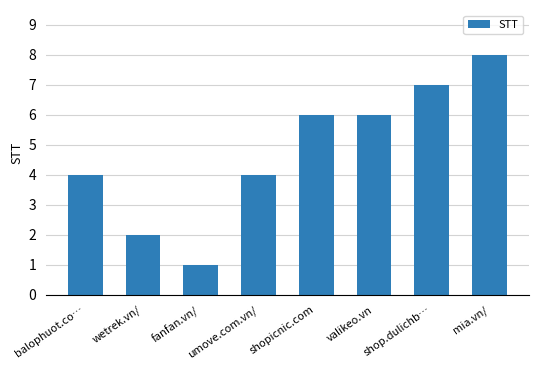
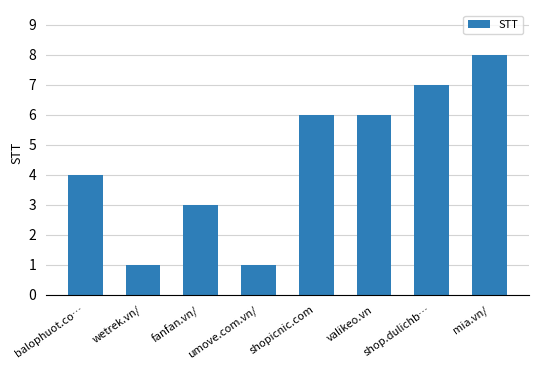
  {
    "balophuot.co…": 4,
-   "wetrek.vn/": 2,
-   "fanfan.vn/": 1,
-   "umove.com.vn/": 4,
+   "wetrek.vn/": 1,
+   "fanfan.vn/": 3,
+   "umove.com.vn/": 1,
    "shopicnic.com": 6,
    "valikeo.vn": 6,
    "shop.dulichb…": 7,
    "mia.vn/": 8
  }
